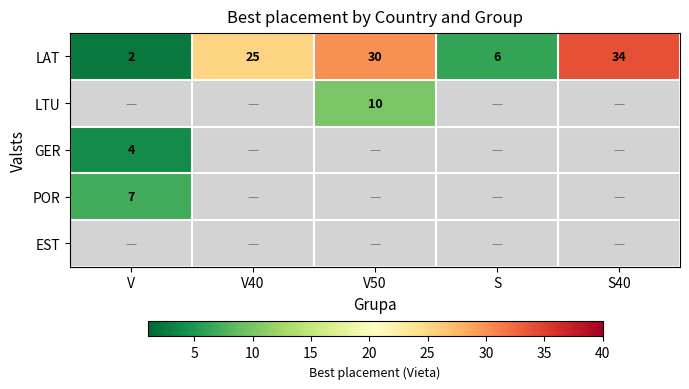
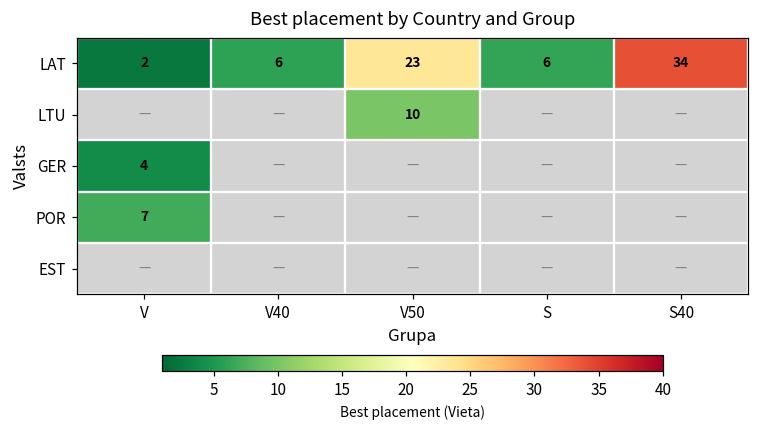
  {
    "LAT": {
      "V": 2,
-     "V40": 25,
-     "V50": 30,
+     "V40": 6,
+     "V50": 23,
      "S": 6,
      "S40": 34
    },
    "LTU": {
      "V50": 10
    },
    "GER": {
      "V": 4
    },
    "POR": {
      "V": 7
    }
  }
